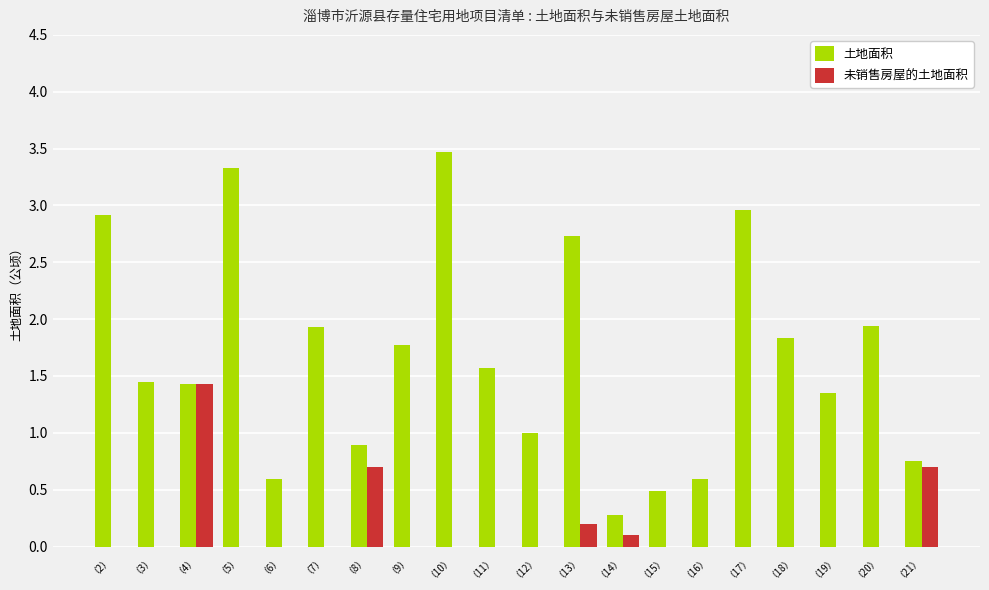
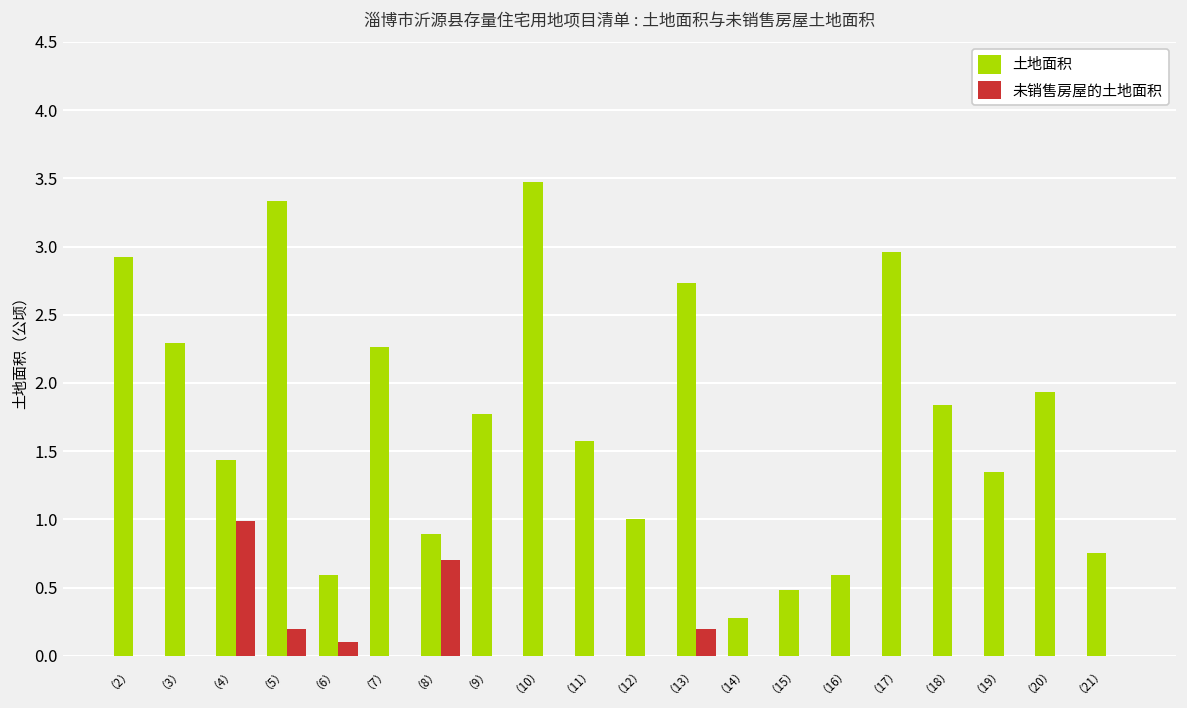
  {
    "土地面积": {
      "（2）": 2.92,
-     "（3）": 1.45,
+     "（3）": 2.30,
      "（4）": 1.43,
      "（5）": 3.33,
      "（6）": 0.59,
-     "（7）": 1.93,
+     "（7）": 2.27,
      "（8）": 0.90,
      "（9）": 1.77,
      "（10）": 3.47,
      "（11）": 1.57,
      "（12）": 1.00,
      "（13）": 2.73,
      "（14）": 0.28,
      "（15）": 0.48,
      "（16）": 0.59,
      "（17）": 2.96,
      "（18）": 1.84,
      "（19）": 1.35,
      "（20）": 1.94,
      "（21）": 0.75
    },
    "未销售房屋的土地面积": {
      "（2）": 0.00,
      "（3）": 0.00,
-     "（4）": 1.43,
-     "（5）": 0.0,
-     "（6）": 0.0,
+     "（4）": 0.99,
+     "（5）": 0.2,
+     "（6）": 0.1,
      "（7）": 0.00,
      "（8）": 0.70,
      "（9）": 0.00,
      "（10）": 0.00,
      "（11）": 0.00,
      "（12）": 0.00,
      "（13）": 0.20,
-     "（14）": 0.1,
+     "（14）": 0.0,
      "（15）": 0.00,
      "（16）": 0.00,
      "（17）": 0.00,
      "（18）": 0.00,
      "（19）": 0.00,
      "（20）": 0.00,
-     "（21）": 0.7
+     "（21）": 0.0
    }
  }
